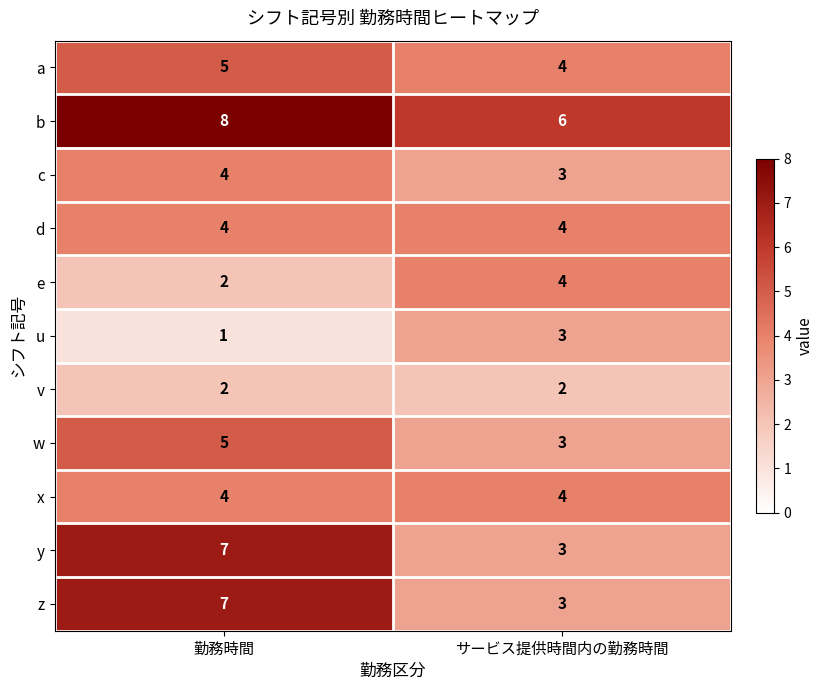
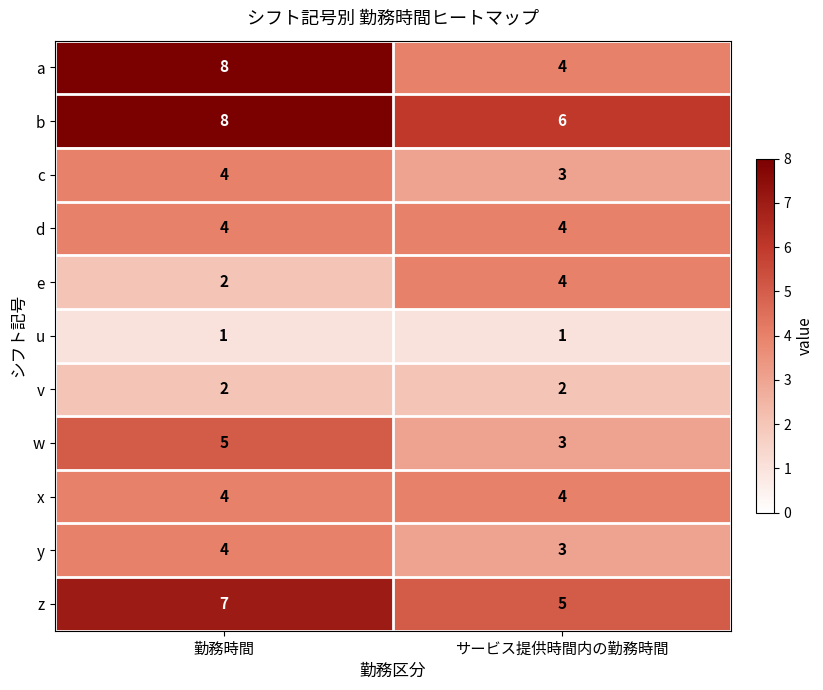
  {
    "a": {
-     "勤務時間": 5,
+     "勤務時間": 8,
      "サービス提供時間内の勤務時間": 4
    },
    "b": {
      "勤務時間": 8,
      "サービス提供時間内の勤務時間": 6
    },
    "c": {
      "勤務時間": 4,
      "サービス提供時間内の勤務時間": 3
    },
    "d": {
      "勤務時間": 4,
      "サービス提供時間内の勤務時間": 4
    },
    "e": {
      "勤務時間": 2,
      "サービス提供時間内の勤務時間": 4
    },
    "u": {
      "勤務時間": 1,
-     "サービス提供時間内の勤務時間": 3
+     "サービス提供時間内の勤務時間": 1
    },
    "v": {
      "勤務時間": 2,
      "サービス提供時間内の勤務時間": 2
    },
    "w": {
      "勤務時間": 5,
      "サービス提供時間内の勤務時間": 3
    },
    "x": {
      "勤務時間": 4,
      "サービス提供時間内の勤務時間": 4
    },
    "y": {
-     "勤務時間": 7,
+     "勤務時間": 4,
      "サービス提供時間内の勤務時間": 3
    },
    "z": {
      "勤務時間": 7,
-     "サービス提供時間内の勤務時間": 3
+     "サービス提供時間内の勤務時間": 5
    }
  }
